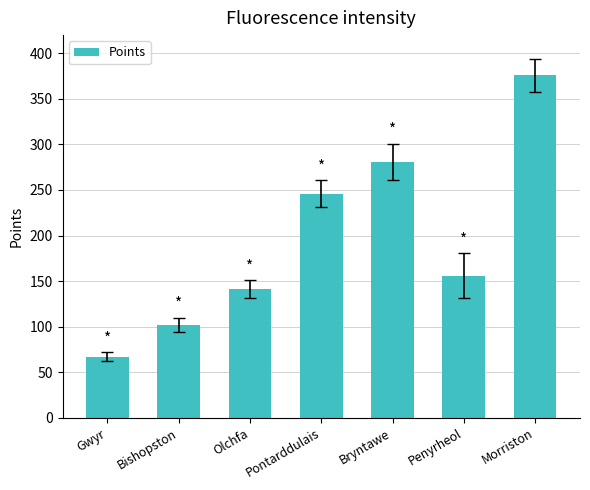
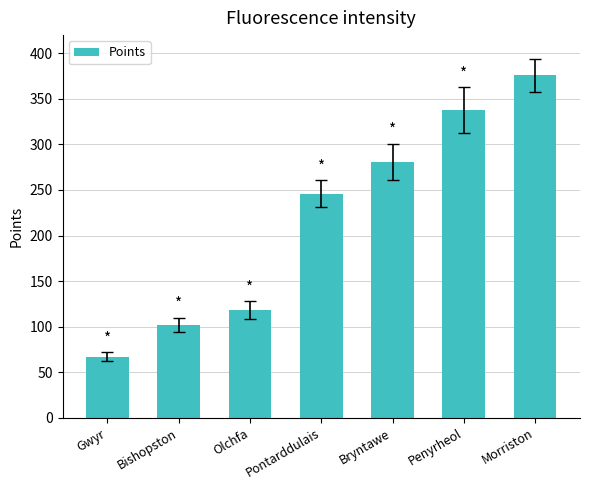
  {
    "Points": {
      "Gwyr": 70,
      "Bishopston": 100,
-     "Olchfa": 140,
+     "Olchfa": 120,
      "Pontarddulais": 250,
      "Bryntawe": 280,
-     "Penyrheol": 160,
+     "Penyrheol": 340,
      "Morriston": 380
    }
  }
